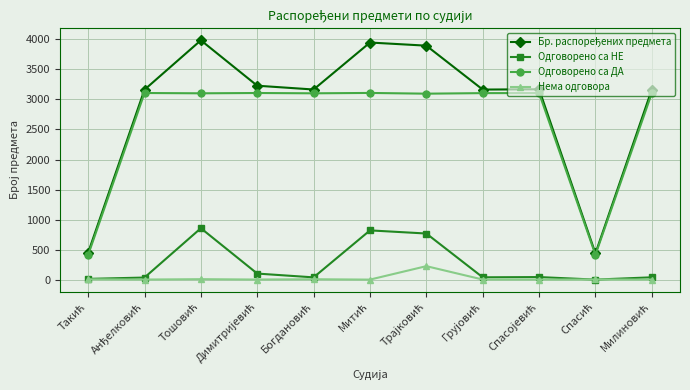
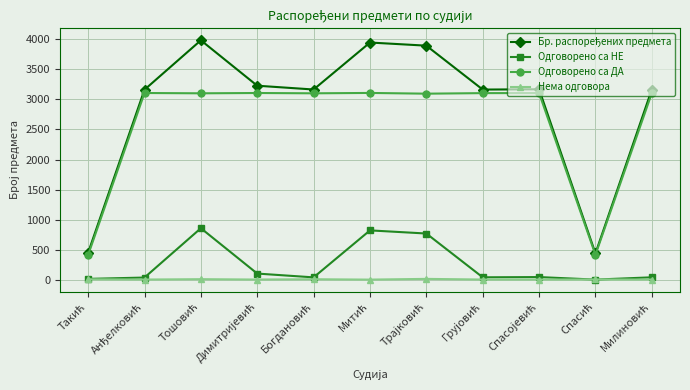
  {
    "Нема одговора": {
      "Тошовић": 0,
      "Димитријевић": 0,
      "Митић": 0,
-     "Трајковић": 200
+     "Трајковић": 0
    }
  }
